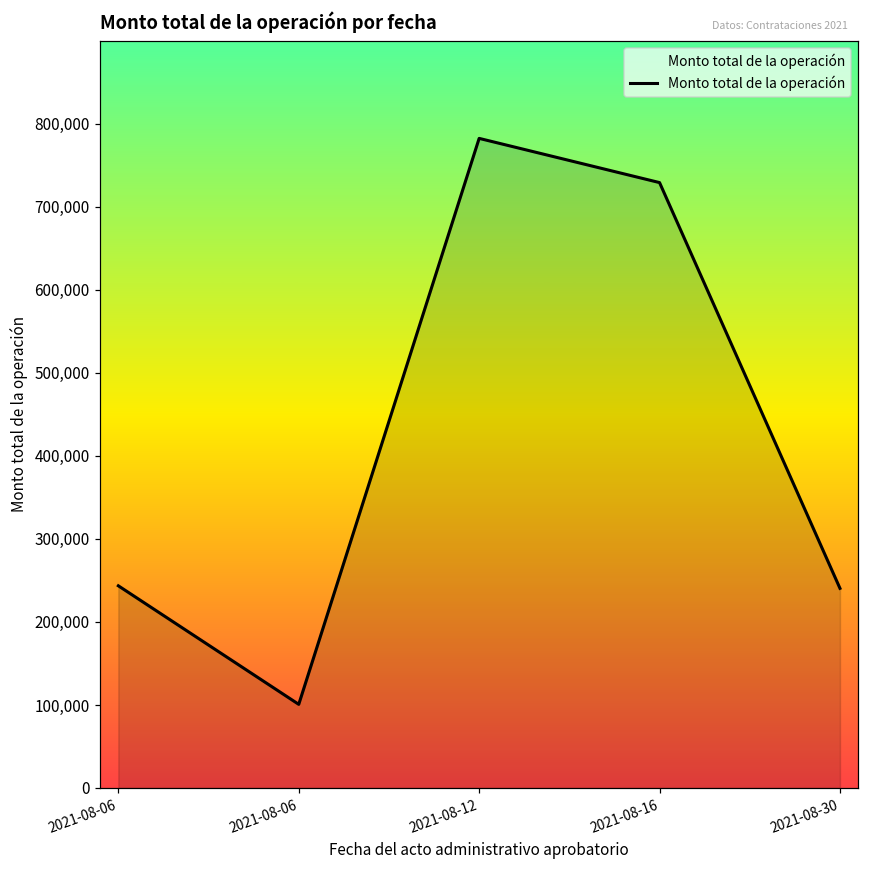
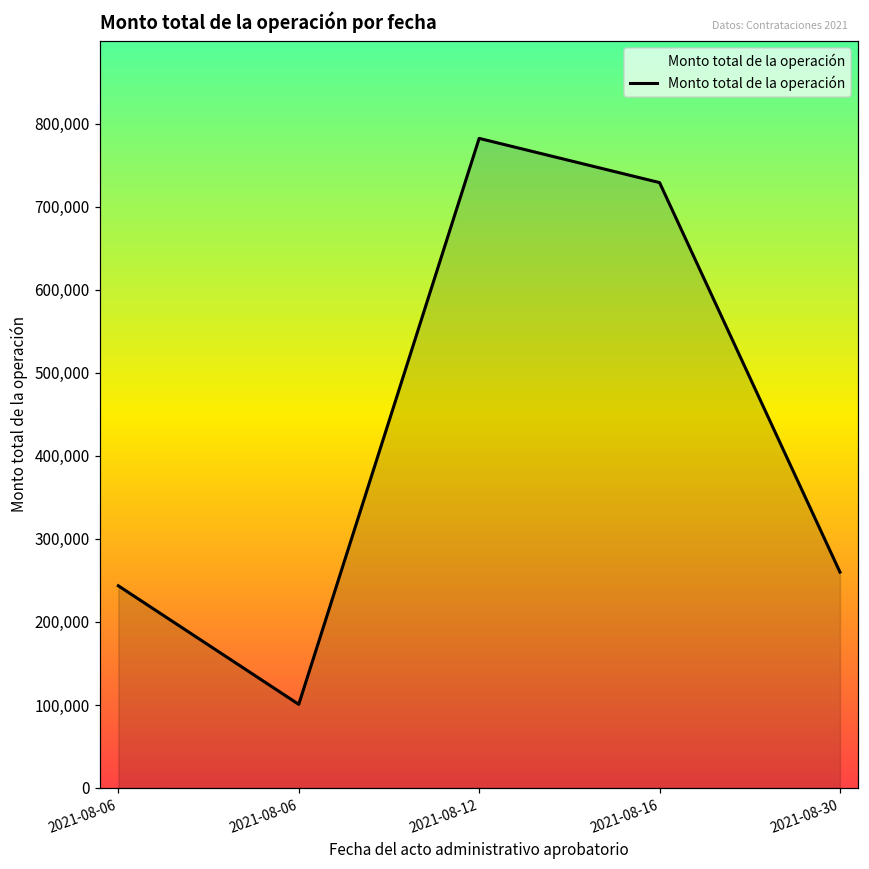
  {
    "2021-08-12": "780,000",
    "2021-08-16": "730,000",
-   "2021-08-30": "240,000"
+   "2021-08-30": "260,000"
  }
